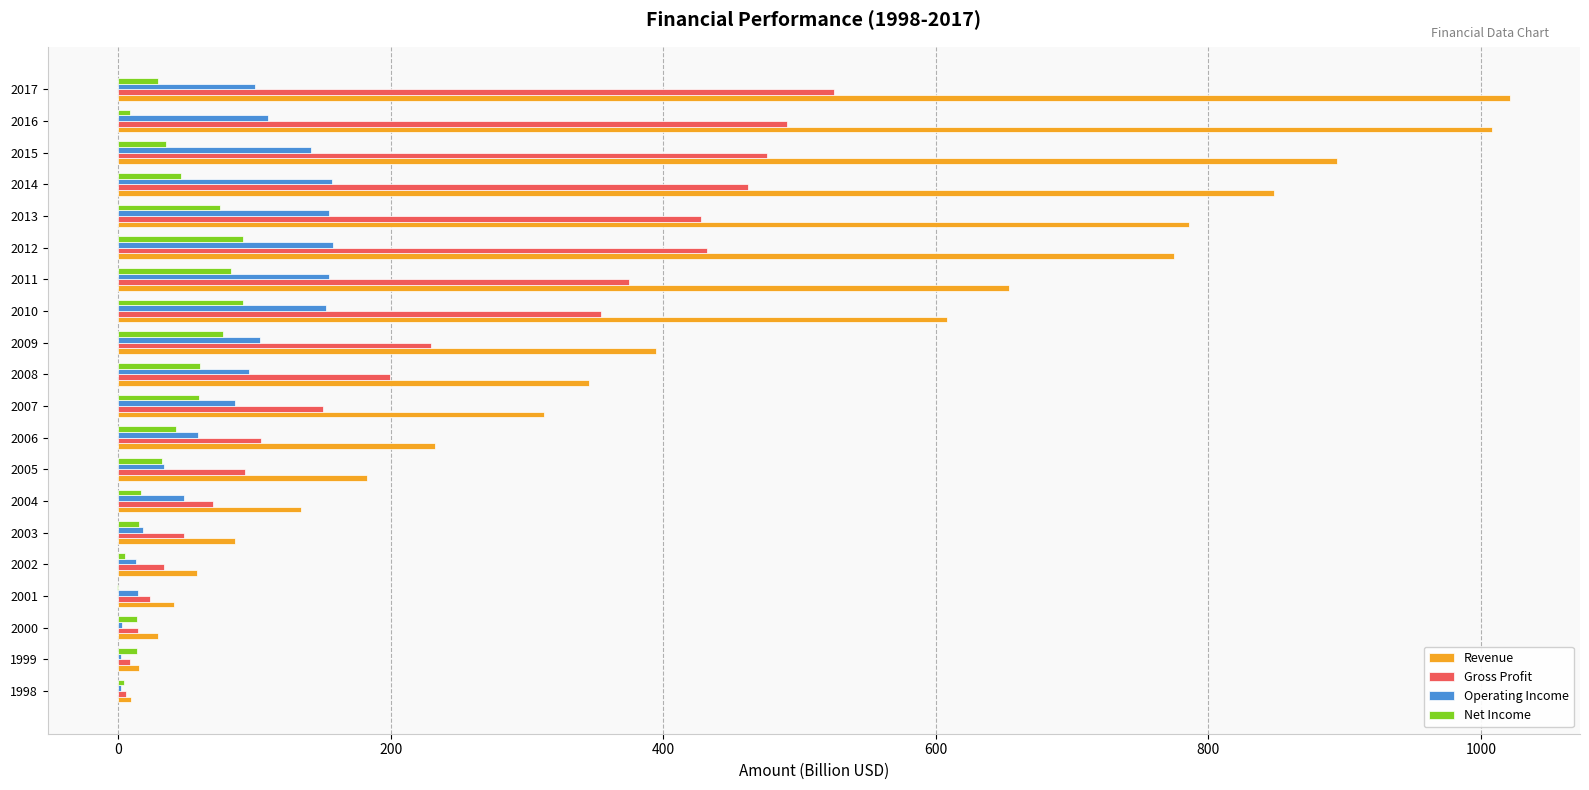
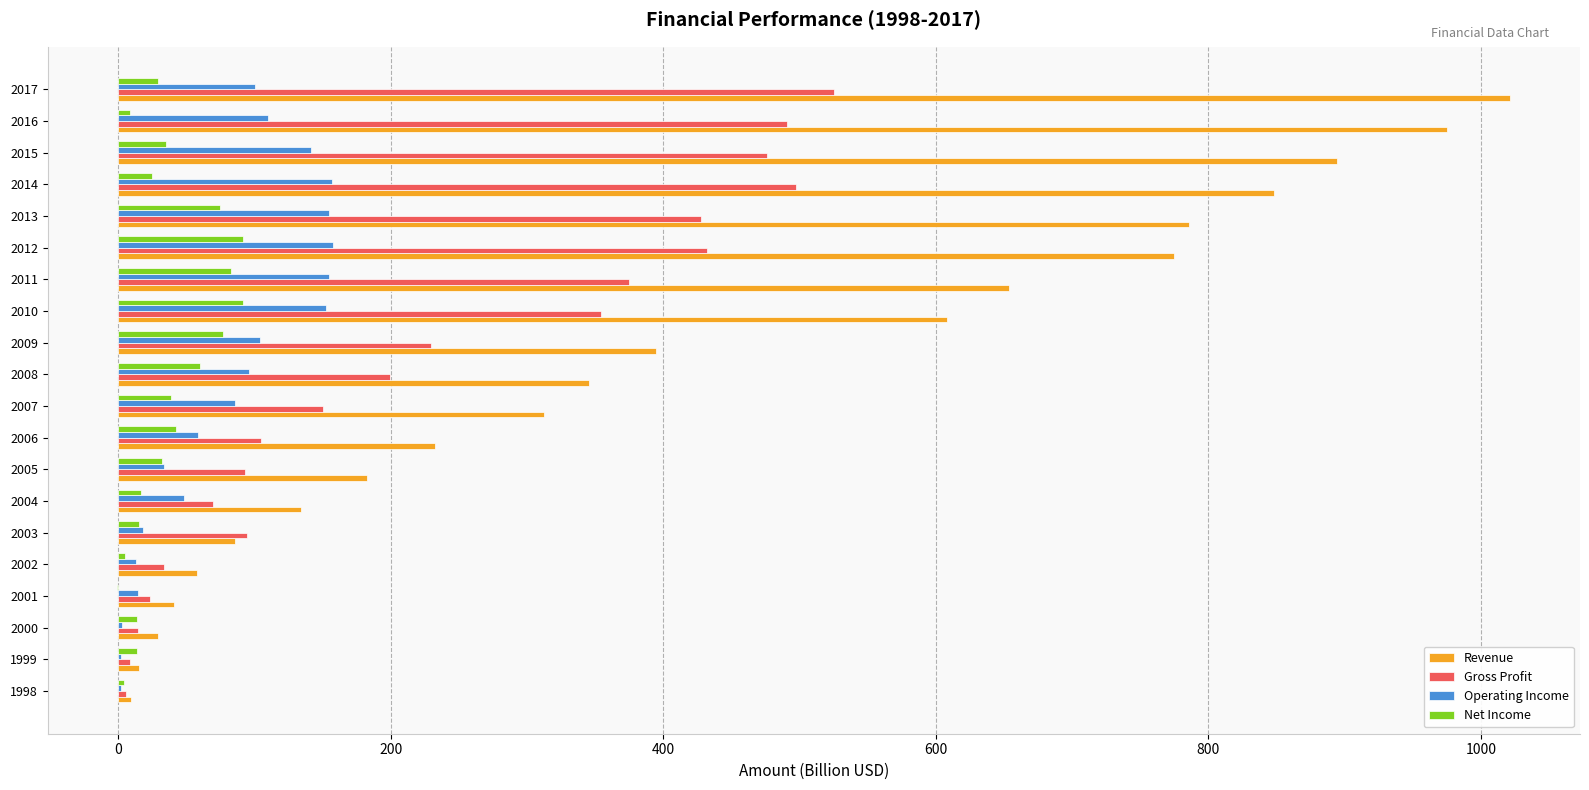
  {
    "Revenue": {
      "2017": 1022,
-     "2016": 1008,
+     "2016": 975,
      "2015": 894,
      "2014": 848,
      "2013": 786,
      "2012": 775,
      "2011": 654,
      "2010": 608,
      "2009": 395,
      "2008": 346,
      "2007": 312,
      "2006": 232,
      "2005": 182,
      "2004": 134,
      "2003": 86,
      "2002": 58,
      "2001": 41,
      "2000": 29,
      "1999": 15,
      "1998": 9
    },
    "Gross Profit": {
      "2017": 525,
      "2016": 490,
      "2015": 476,
-     "2014": 462,
+     "2014": 498,
      "2013": 428,
      "2012": 432,
      "2011": 374,
      "2010": 354,
      "2009": 230,
      "2008": 200,
      "2007": 150,
      "2006": 104,
      "2005": 93,
      "2004": 69,
-     "2003": 48,
+     "2003": 94,
      "2002": 33,
      "2001": 23,
      "2000": 14,
      "1999": 8,
      "1998": 6
    },
    "Operating Income": {
      "2017": 100,
      "2016": 110,
      "2015": 141,
      "2014": 157,
      "2013": 154,
      "2012": 157,
      "2011": 155,
      "2010": 152,
      "2009": 104,
      "2008": 96,
      "2007": 85,
      "2006": 59,
      "2005": 34,
      "2004": 48,
      "2003": 18,
      "2002": 13,
      "2001": 14,
      "2000": 3,
      "1999": 2
    },
    "Net Income": {
      "2017": 29,
      "2016": 9,
      "2015": 35,
-     "2014": 46,
+     "2014": 24,
      "2013": 75,
      "2012": 91,
      "2011": 83,
      "2010": 91,
      "2009": 77,
      "2008": 60,
-     "2007": 59,
+     "2007": 39,
      "2006": 42,
      "2005": 32,
      "2004": 16,
      "2003": 15,
      "2002": 4,
      "2000": 13,
      "1999": 14,
      "1998": 4
    }
  }
